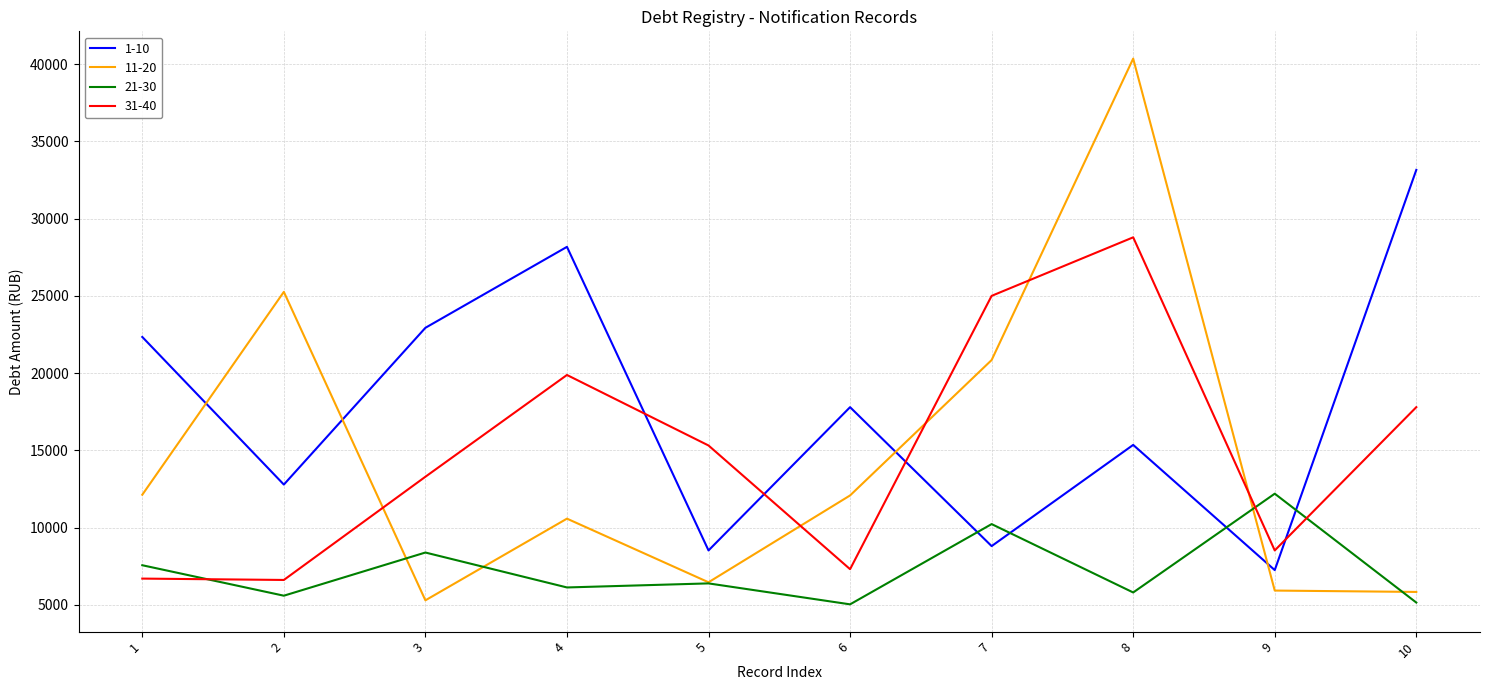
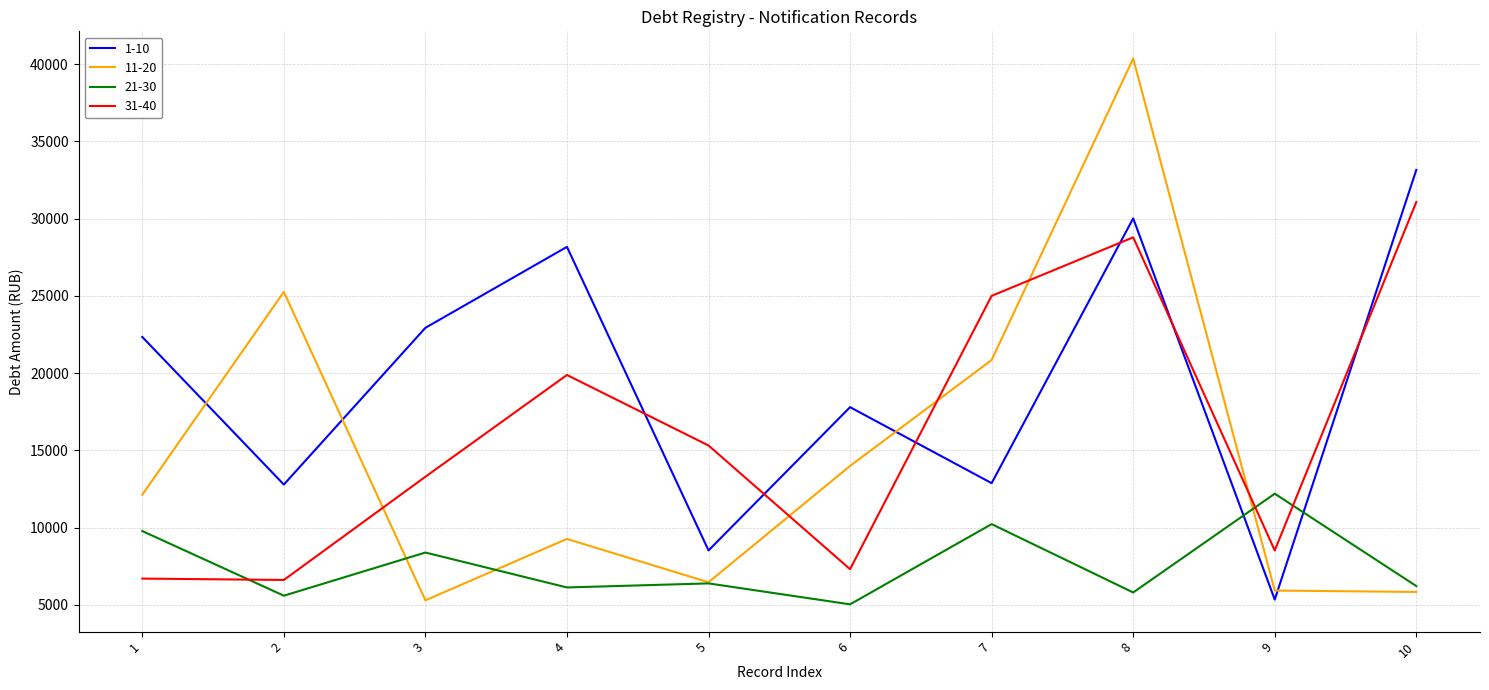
  {
    "1-10": {
      "1": 22300,
      "2": 12800,
      "3": 22900,
      "4": 28200,
      "5": 8500,
      "6": 17800,
-     "7": 8800,
-     "8": 15400,
-     "9": 7300,
+     "7": 12900,
+     "8": 30000,
+     "9": 5300,
      "10": 33200
    },
    "11-20": {
      "1": 12100,
      "2": 25300,
      "3": 5300,
-     "4": 10600,
-     "6": 12100,
+     "4": 9300,
+     "6": 14000,
      "7": 20900,
      "8": 40400,
      "9": 5900,
      "10": 5800
    },
    "21-30": {
-     "1": 7600,
+     "1": 9800,
      "2": 5600,
      "3": 8400,
      "4": 6100,
      "6": 5000,
      "7": 10200,
      "8": 5800,
      "9": 12200,
-     "10": 5100
+     "10": 6200
    },
    "31-40": {
      "1": 6700,
      "2": 6600,
      "3": 13300,
      "4": 19900,
      "5": 15300,
      "6": 7300,
      "7": 25000,
      "8": 28800,
      "9": 8500,
-     "10": 17800
+     "10": 31100
    }
  }
